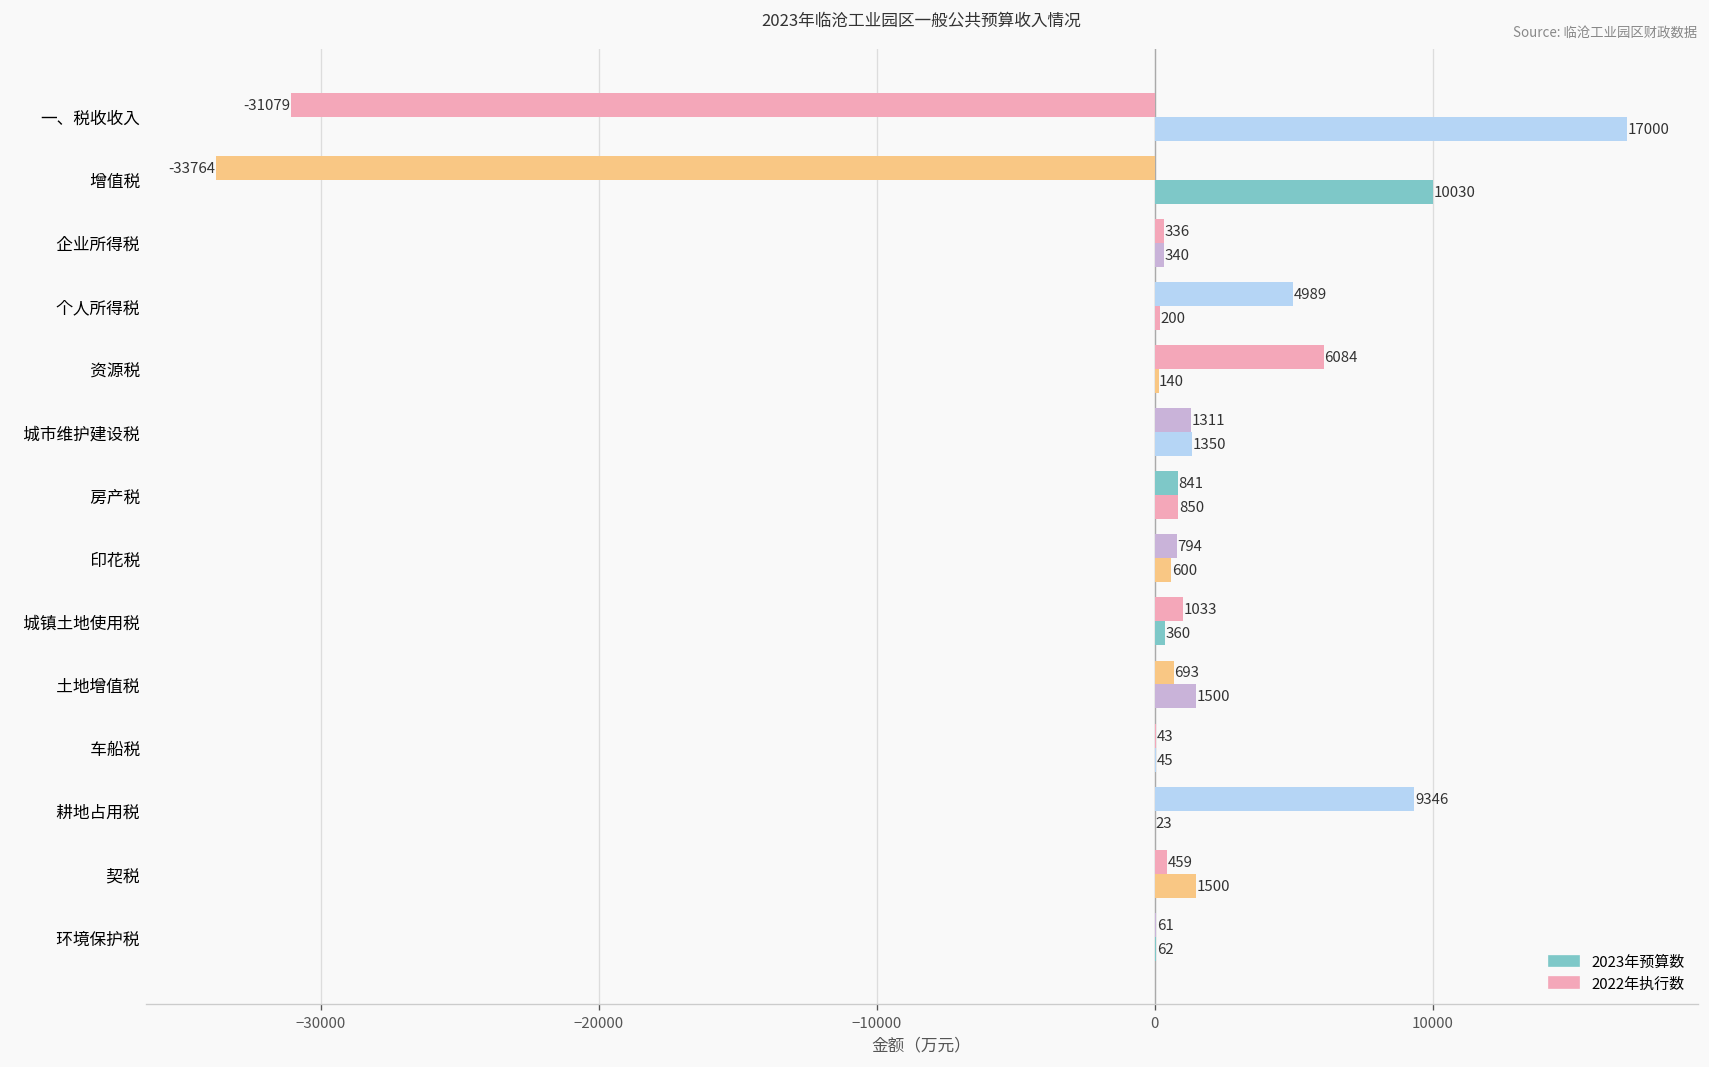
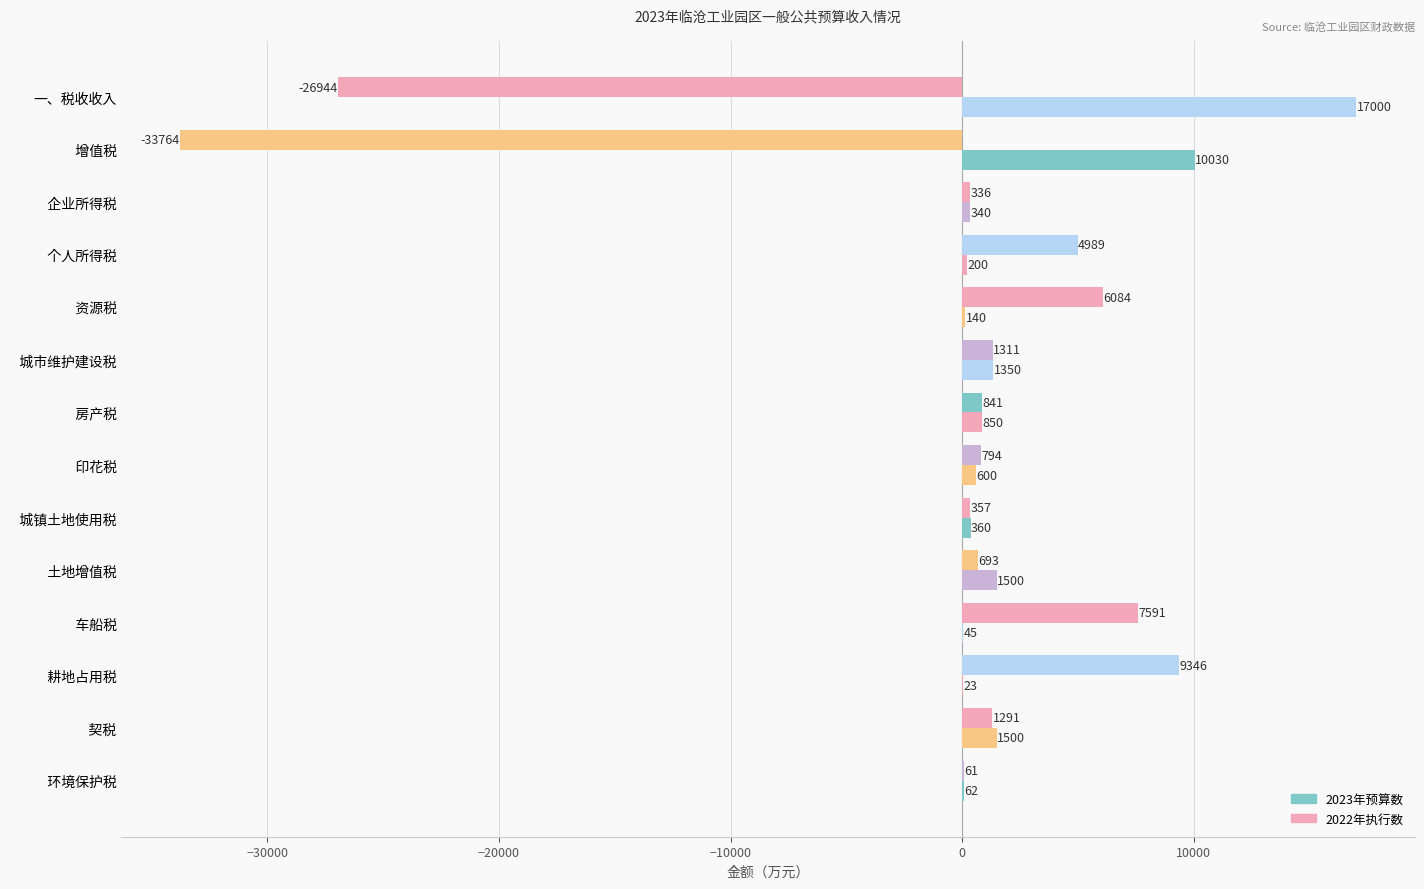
  {
    "2022年执行数": {
-     "一、税收收入": -31079,
+     "一、税收收入": -26944,
      "增值税": -33764,
      "企业所得税": 336,
      "个人所得税": 4989,
      "资源税": 6084,
      "城市维护建设税": 1311,
      "房产税": 841,
      "印花税": 794,
-     "城镇土地使用税": 1033,
+     "城镇土地使用税": 357,
      "土地增值税": 693,
-     "车船税": 43,
+     "车船税": 7591,
      "耕地占用税": 9346,
-     "契税": 459,
+     "契税": 1291,
      "环境保护税": 61
    }
  }
